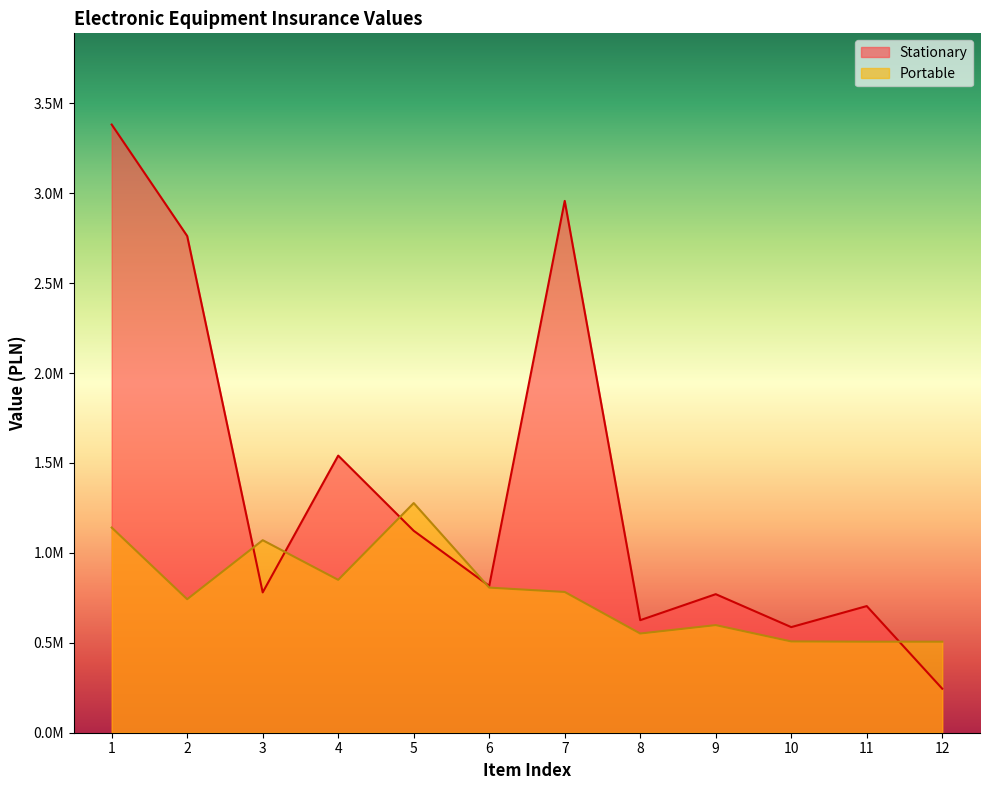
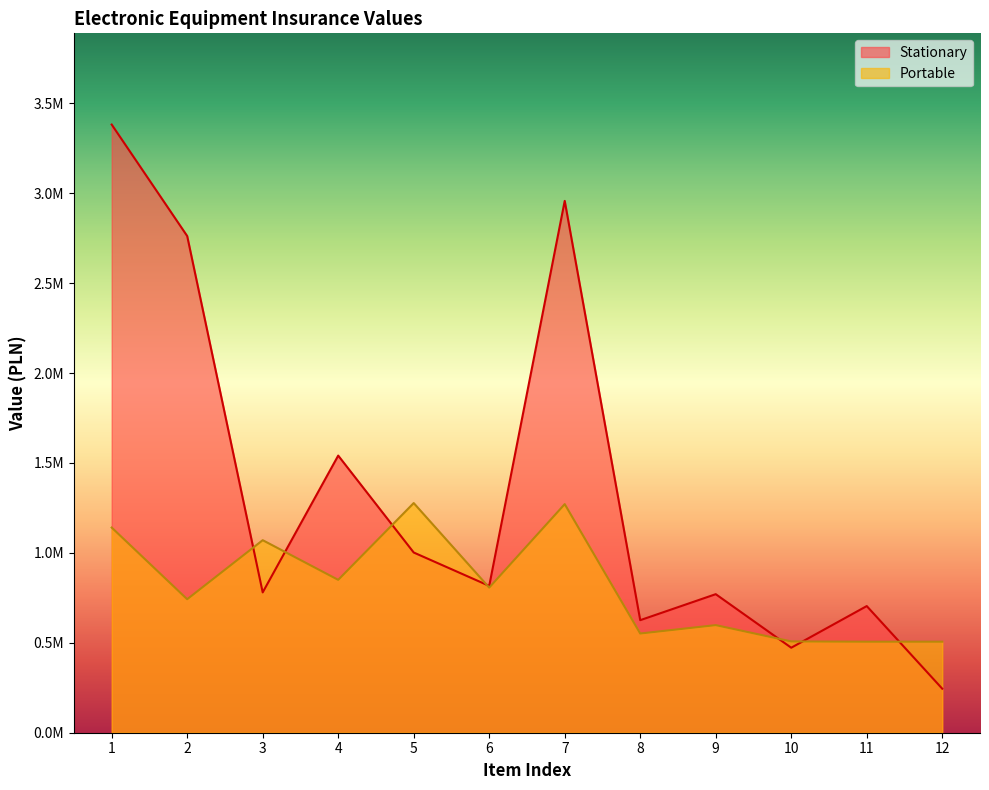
  {
    "Stationary": {
      "1": 3380000,
      "2": 2760000,
      "3": 780000,
      "4": 1540000,
-     "5": 1120000,
+     "5": 1000000,
      "7": 2960000,
      "8": 630000,
      "9": 770000,
-     "10": 590000,
+     "10": 470000,
      "11": 700000,
      "12": 240000
    },
    "Portable": {
      "1": 1140000,
      "2": 740000,
      "3": 1070000,
      "4": 850000,
      "5": 1280000,
-     "7": 780000,
+     "7": 1270000,
      "8": 550000,
      "9": 600000,
      "10": 510000,
      "11": 510000,
      "12": 510000
    }
  }
